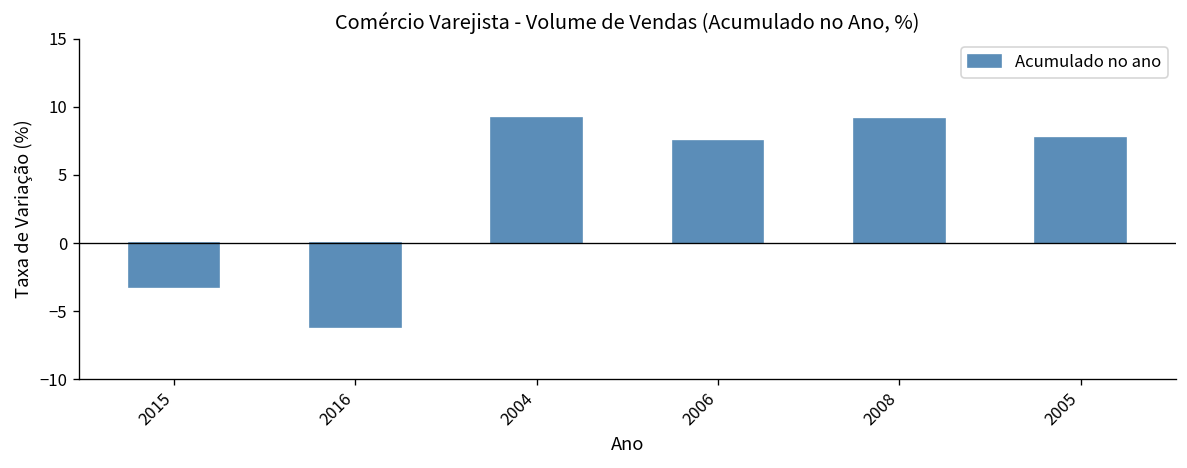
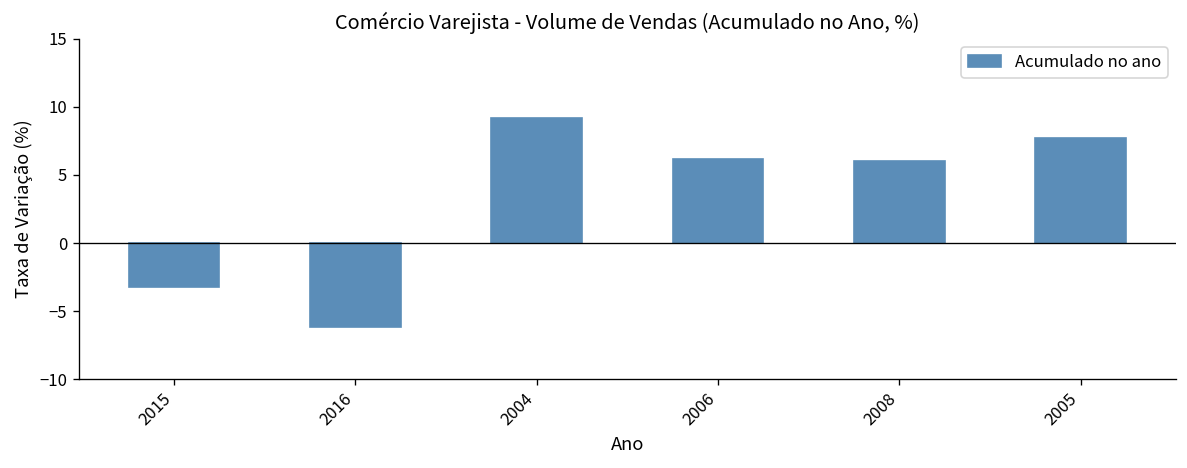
  {
    "2015": -3.2,
    "2016": -6.2,
    "2004": 9.2,
-   "2006": 7.5,
-   "2008": 9.1,
+   "2006": 6.2,
+   "2008": 6.0,
    "2005": 7.7
  }
